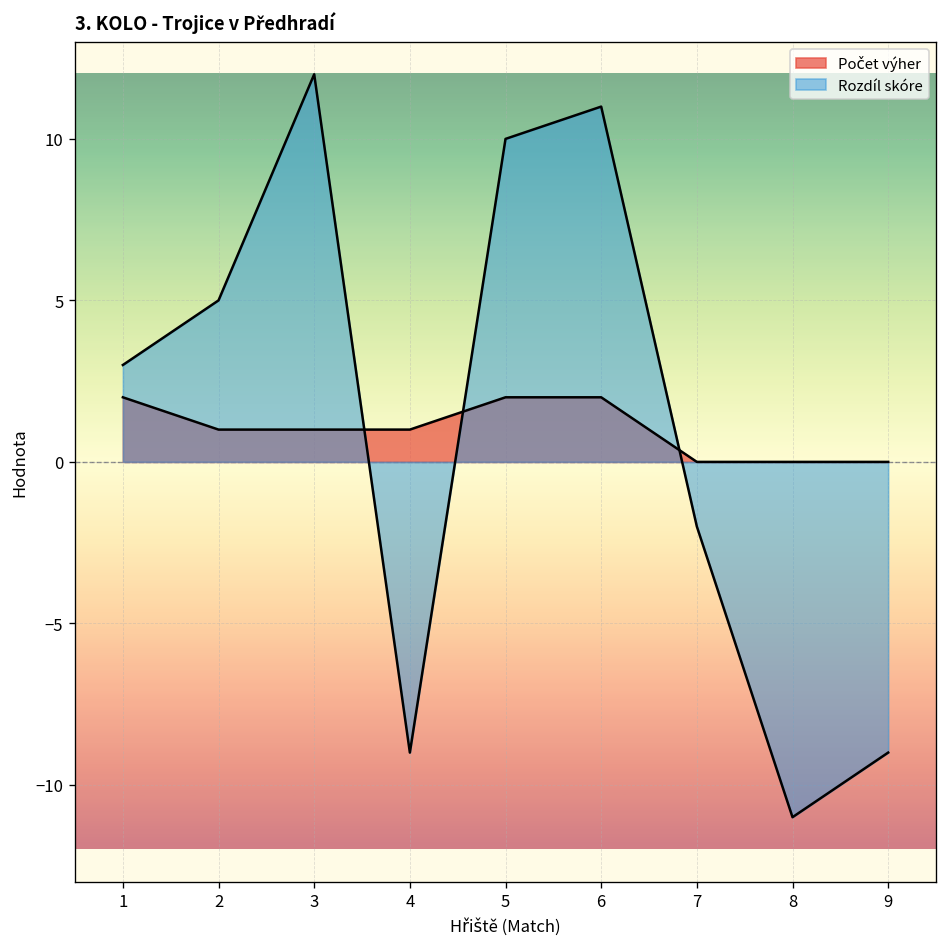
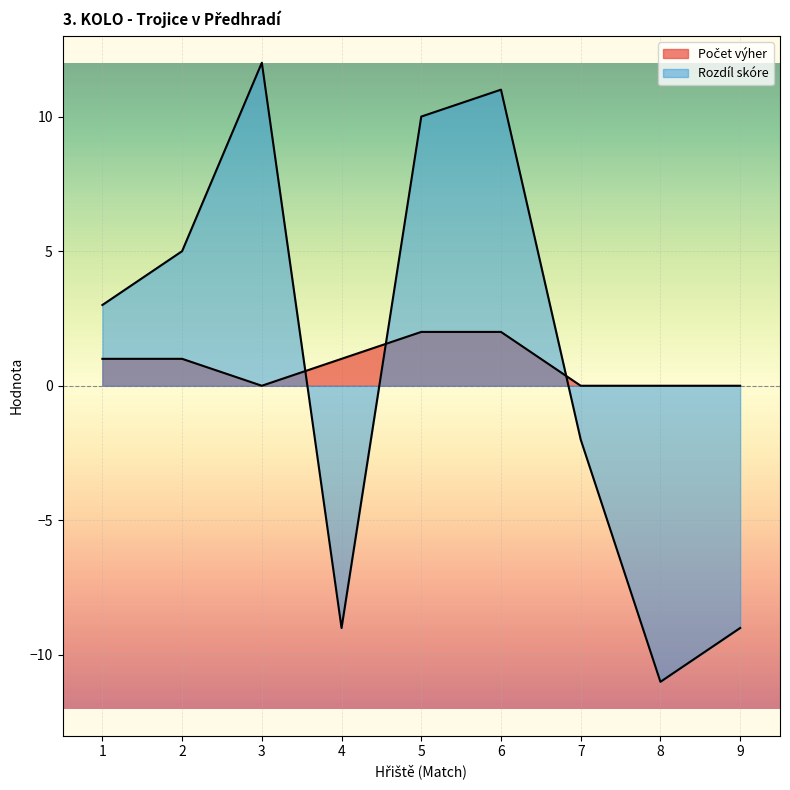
  {
    "Počet výher": {
-     "1": 2,
+     "1": 1,
      "2": 1,
-     "3": 1,
+     "3": 0,
      "4": 1,
      "5": 2,
      "6": 2
    }
  }
